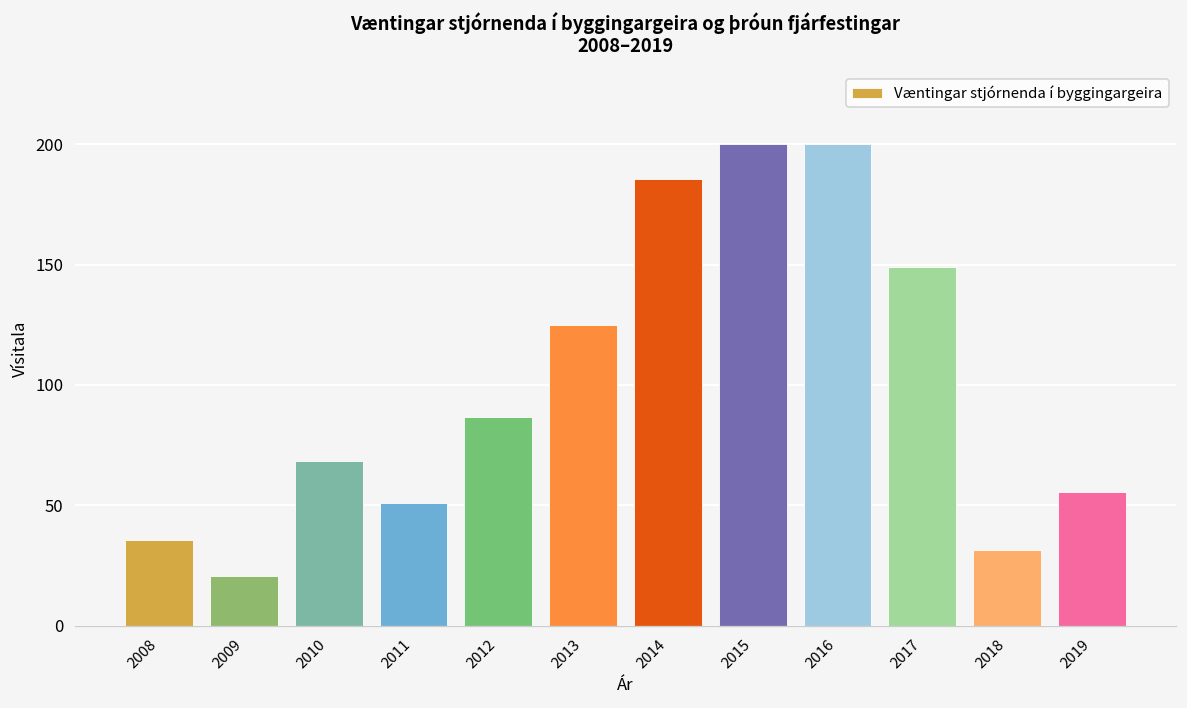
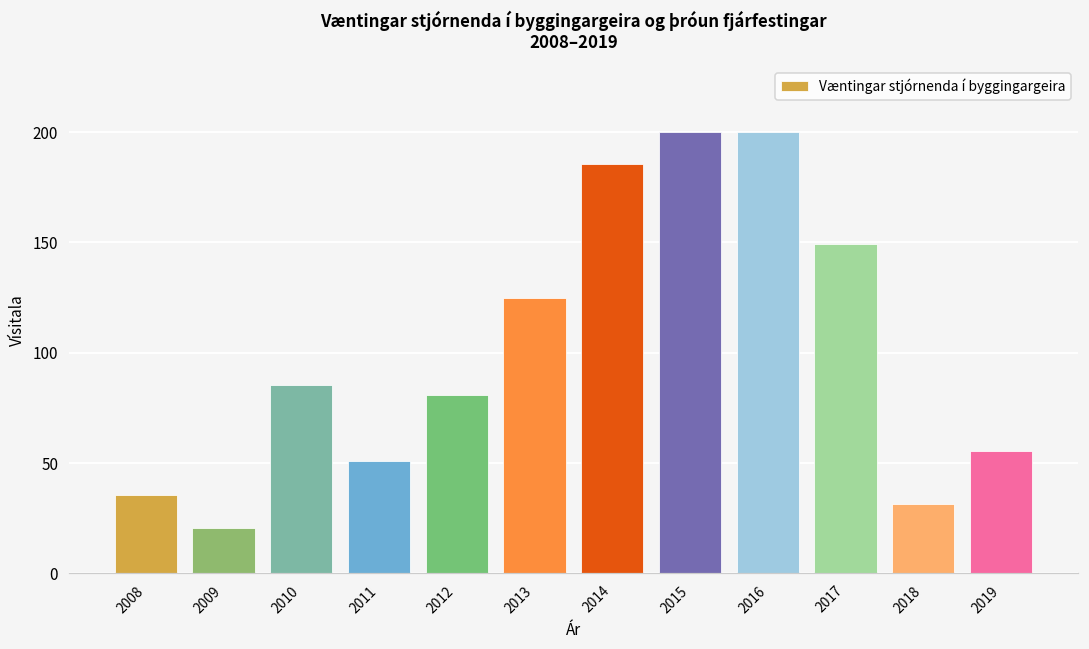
  {
    "2008": 36,
    "2009": 21,
-   "2010": 68,
+   "2010": 85,
    "2011": 51,
-   "2012": 87,
+   "2012": 81,
    "2013": 125,
    "2014": 185,
    "2015": 200,
    "2016": 200,
    "2017": 149,
    "2018": 31,
    "2019": 56
  }
